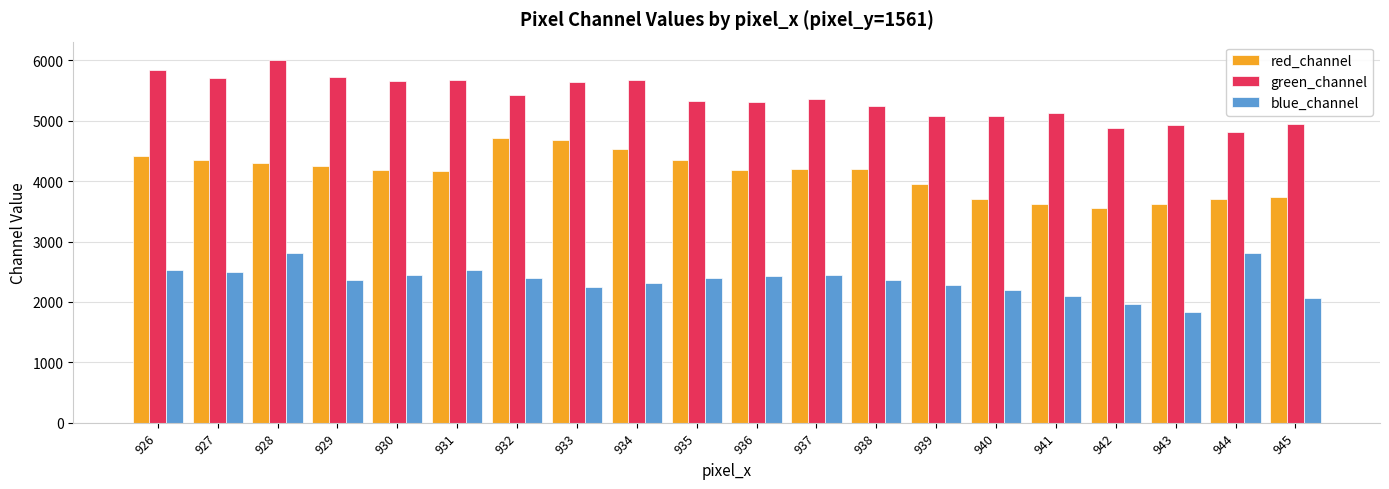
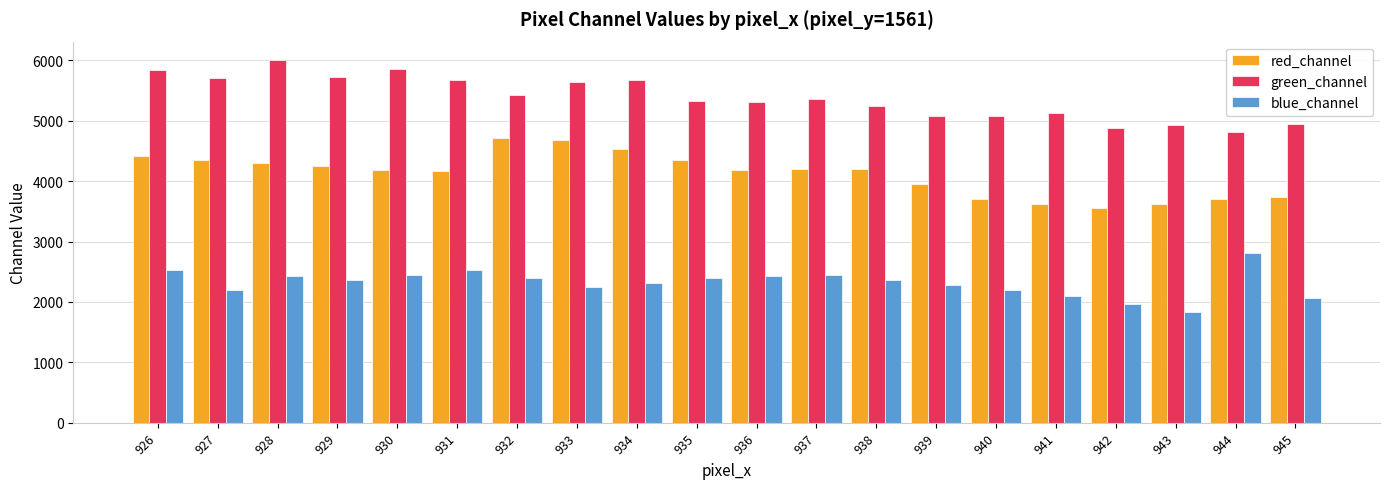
  {
    "red_channel": {
      "926": 4400,
      "927": 4400,
      "928": 4300,
      "929": 4200,
      "930": 4200,
      "931": 4200,
      "932": 4700,
      "933": 4700,
      "934": 4500,
      "935": 4400,
      "936": 4200,
      "937": 4200,
      "938": 4200,
      "939": 4000,
      "940": 3700,
      "941": 3600,
      "942": 3600,
      "943": 3600,
      "944": 3700,
      "945": 3700
    },
    "green_channel": {
      "926": 5800,
      "927": 5700,
      "928": 6000,
      "929": 5700,
-     "930": 5700,
+     "930": 5900,
      "931": 5700,
      "932": 5400,
      "933": 5600,
      "934": 5700,
      "935": 5300,
      "936": 5300,
      "937": 5400,
      "938": 5200,
      "939": 5100,
      "940": 5100,
      "941": 5100,
      "942": 4900,
      "943": 4900,
      "944": 4800,
      "945": 4900
    },
    "blue_channel": {
      "926": 2500,
-     "927": 2500,
-     "928": 2800,
+     "927": 2200,
+     "928": 2400,
      "929": 2400,
      "930": 2400,
      "931": 2500,
      "932": 2400,
      "933": 2200,
      "934": 2300,
      "935": 2400,
      "936": 2400,
      "937": 2400,
      "938": 2400,
      "939": 2300,
      "940": 2200,
      "941": 2100,
      "942": 2000,
      "943": 1800,
      "944": 2800,
      "945": 2100
    }
  }
